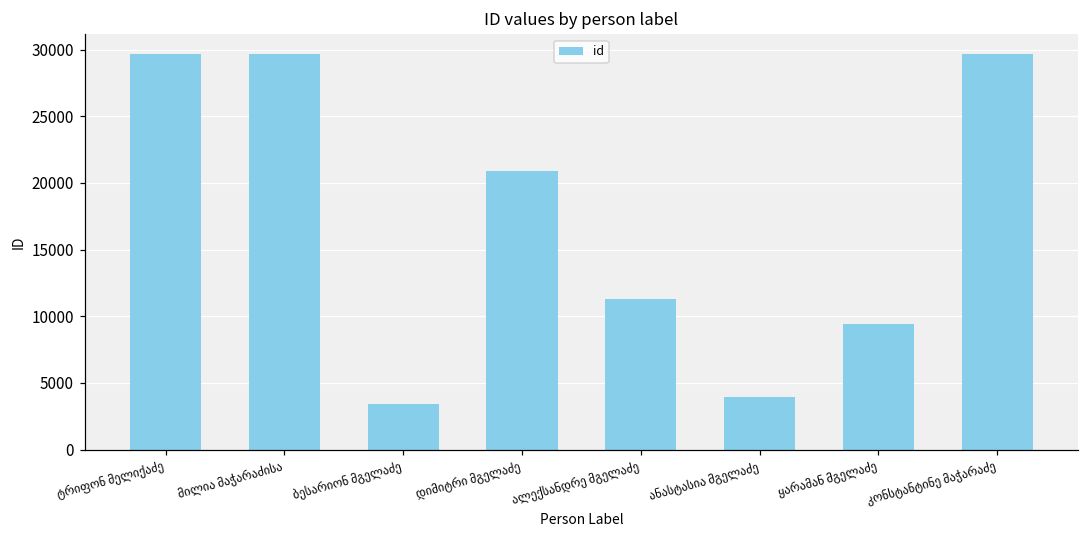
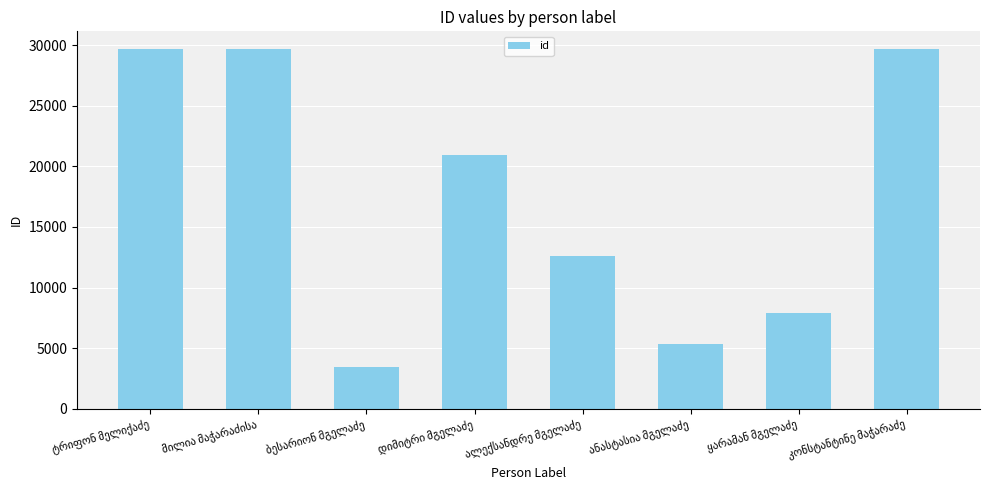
  {
    "ტრიფონ მელიქაძე": 29600,
    "მილია მაჭარაძისა": 29600,
    "ბესარიონ მგელაძე": 3400,
    "დიმიტრი მგელაძე": 20900,
-   "ალექსანდრე მგელაძე": 11300,
-   "ანასტასია მგელაძე": 4000,
-   "ყარამან მგელაძე": 9400,
+   "ალექსანდრე მგელაძე": 12600,
+   "ანასტასია მგელაძე": 5400,
+   "ყარამან მგელაძე": 7900,
    "კონსტანტინე მაჭარაძე": 29600
  }
